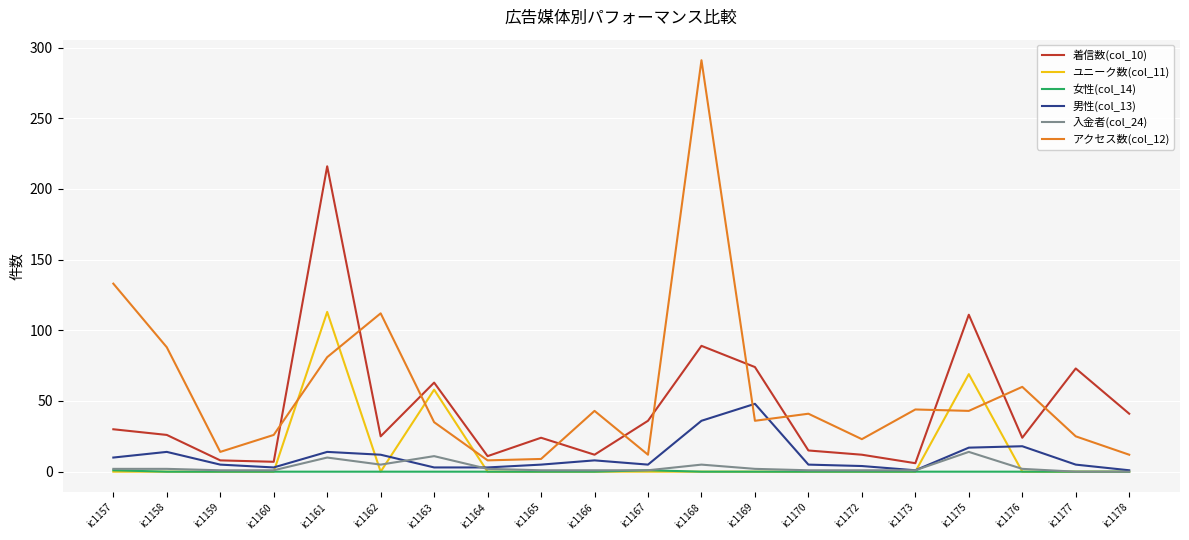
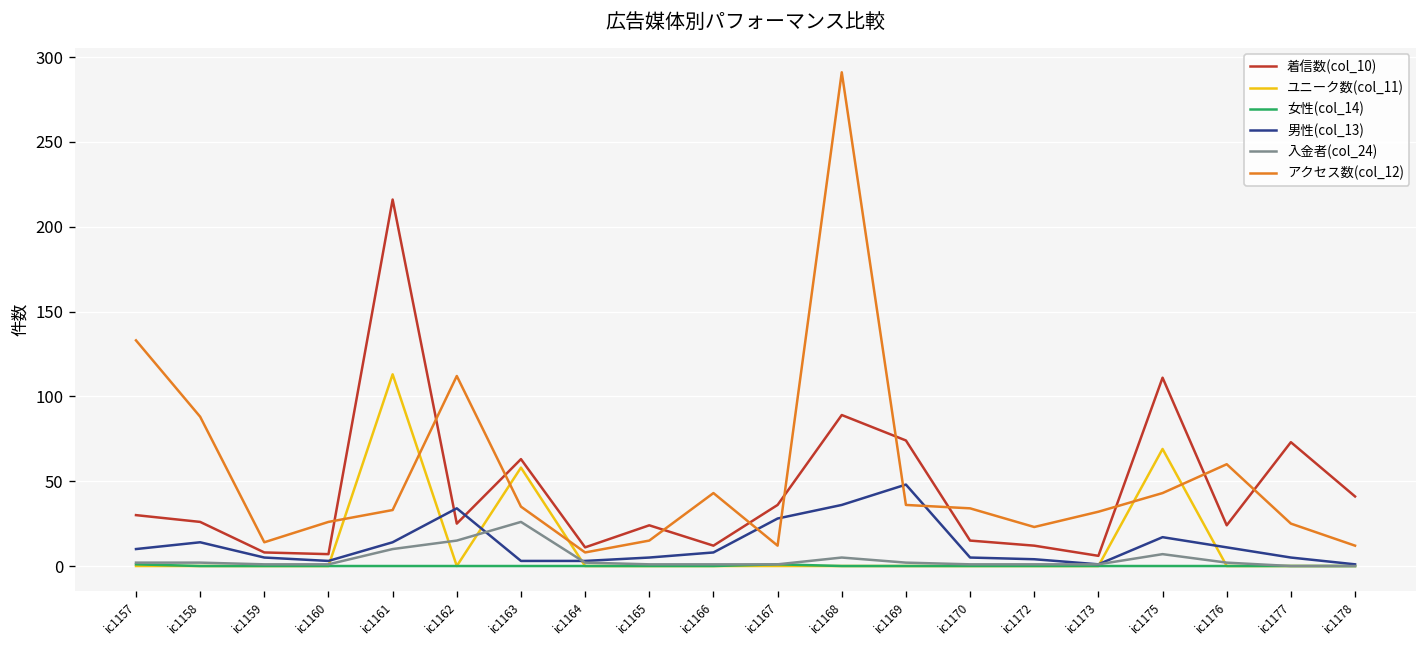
  {
    "着信数(col_10)": {
      "ic1157": 30,
      "ic1158": 26,
      "ic1159": 8,
      "ic1160": 7,
      "ic1161": 216,
      "ic1162": 25,
      "ic1163": 63,
      "ic1164": 11,
      "ic1165": 24,
      "ic1166": 12,
      "ic1167": 36,
      "ic1168": 89,
      "ic1169": 74,
      "ic1170": 15,
      "ic1172": 12,
      "ic1173": 6,
      "ic1175": 111,
      "ic1176": 24,
      "ic1177": 73,
      "ic1178": 41
    },
    "ユニーク数(col_11)": {
      "ic1161": 113,
      "ic1163": 58,
      "ic1175": 69
    },
    "女性(col_14)": {
      "ic1161": 0,
      "ic1163": 0,
      "ic1175": 0
    },
    "男性(col_13)": {
      "ic1157": 10,
      "ic1158": 14,
      "ic1159": 5,
      "ic1160": 3,
      "ic1161": 14,
-     "ic1162": 12,
+     "ic1162": 34,
      "ic1163": 3,
      "ic1165": 5,
      "ic1166": 8,
-     "ic1167": 5,
+     "ic1167": 28,
      "ic1168": 36,
      "ic1169": 48,
      "ic1170": 5,
      "ic1172": 4,
      "ic1175": 17,
-     "ic1176": 18,
+     "ic1176": 11,
      "ic1177": 5
    },
    "入金者(col_24)": {
      "ic1158": 2,
      "ic1161": 10,
-     "ic1162": 5,
-     "ic1163": 11,
+     "ic1162": 15,
+     "ic1163": 26,
      "ic1168": 5,
      "ic1169": 2,
-     "ic1175": 14,
+     "ic1175": 7,
      "ic1176": 2
    },
    "アクセス数(col_12)": {
      "ic1157": 133,
      "ic1158": 88,
      "ic1159": 14,
      "ic1160": 26,
-     "ic1161": 81,
+     "ic1161": 33,
      "ic1162": 112,
      "ic1163": 35,
      "ic1164": 8,
-     "ic1165": 9,
+     "ic1165": 15,
      "ic1166": 43,
      "ic1167": 12,
      "ic1168": 291,
      "ic1169": 36,
-     "ic1170": 41,
+     "ic1170": 34,
      "ic1172": 23,
-     "ic1173": 44,
+     "ic1173": 32,
      "ic1175": 43,
      "ic1176": 60,
      "ic1177": 25,
      "ic1178": 12
    }
  }
